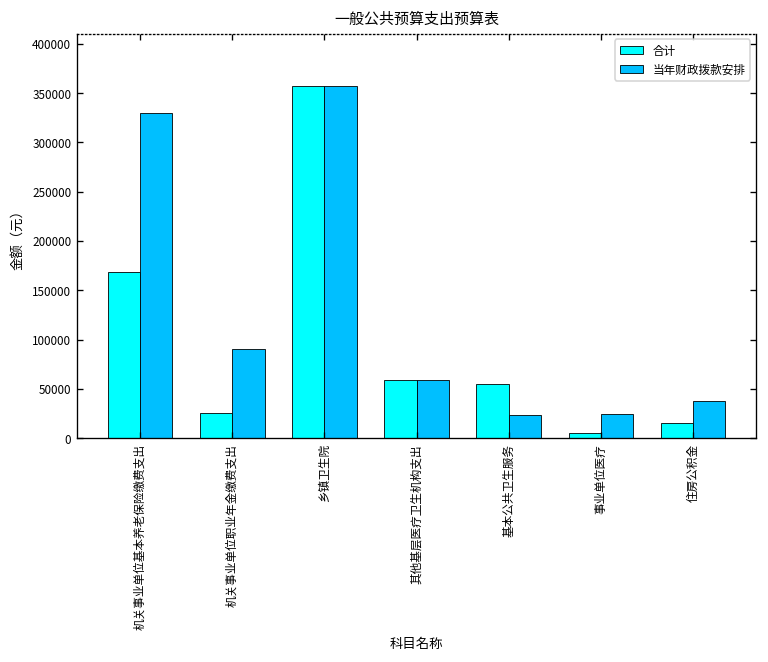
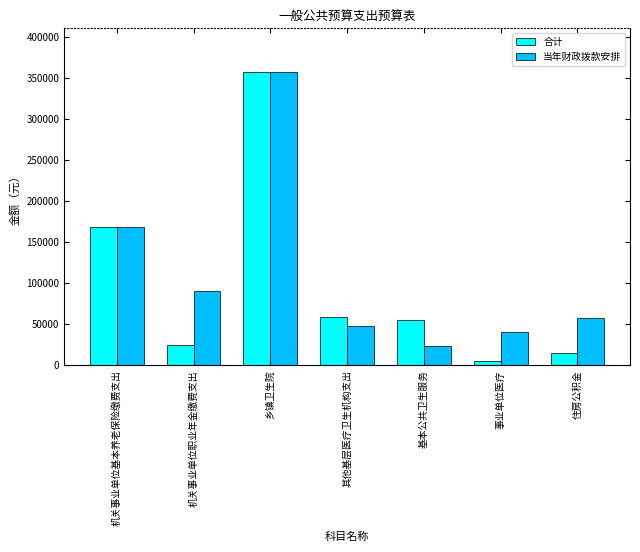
  {
    "合计": {
      "机关事业单位基本养老保险缴费支出": 170000,
      "机关事业单位职业年金缴费支出": 30000,
      "乡镇卫生院": 360000,
      "其他基层医疗卫生机构支出": 60000,
      "基本公共卫生服务": 50000,
      "事业单位医疗": 10000,
      "住房公积金": 20000
    },
    "当年财政拨款安排": {
-     "机关事业单位基本养老保险缴费支出": 330000,
+     "机关事业单位基本养老保险缴费支出": 170000,
      "机关事业单位职业年金缴费支出": 90000,
      "乡镇卫生院": 360000,
-     "其他基层医疗卫生机构支出": 60000,
+     "其他基层医疗卫生机构支出": 50000,
      "基本公共卫生服务": 20000,
-     "事业单位医疗": 20000,
-     "住房公积金": 40000
+     "事业单位医疗": 40000,
+     "住房公积金": 60000
    }
  }
